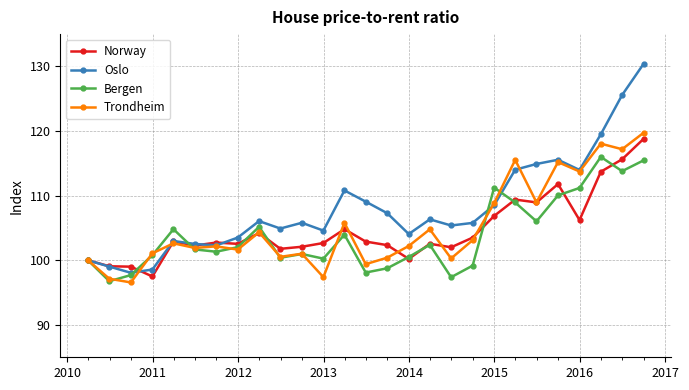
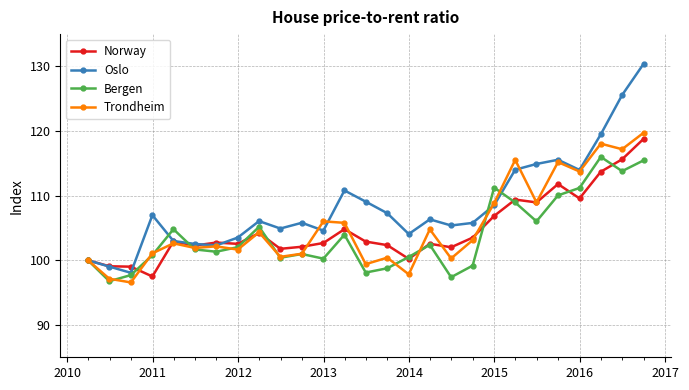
  {
    "Norway": {
      "2011": 98,
      "2012": 103,
      "2013": 103,
      "2015": 107,
-     "2016": 106
+     "2016": 110
    },
    "Oslo": {
-     "2011": 99,
+     "2011": 107,
      "2012": 104,
      "2013": 105,
      "2014": 104
    },
    "Bergen": {
      "2013": 100,
      "2015": 111,
      "2016": 111
    },
    "Trondheim": {
-     "2013": 97,
-     "2014": 102
+     "2013": 106,
+     "2014": 98
    }
  }
